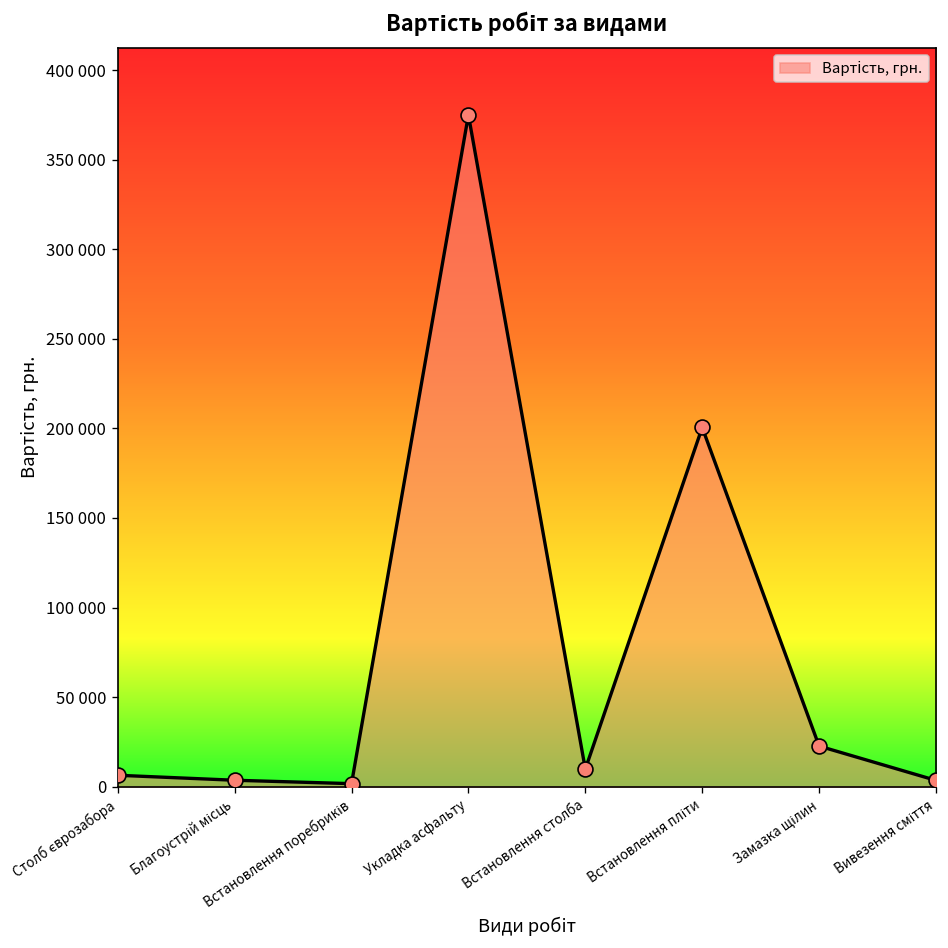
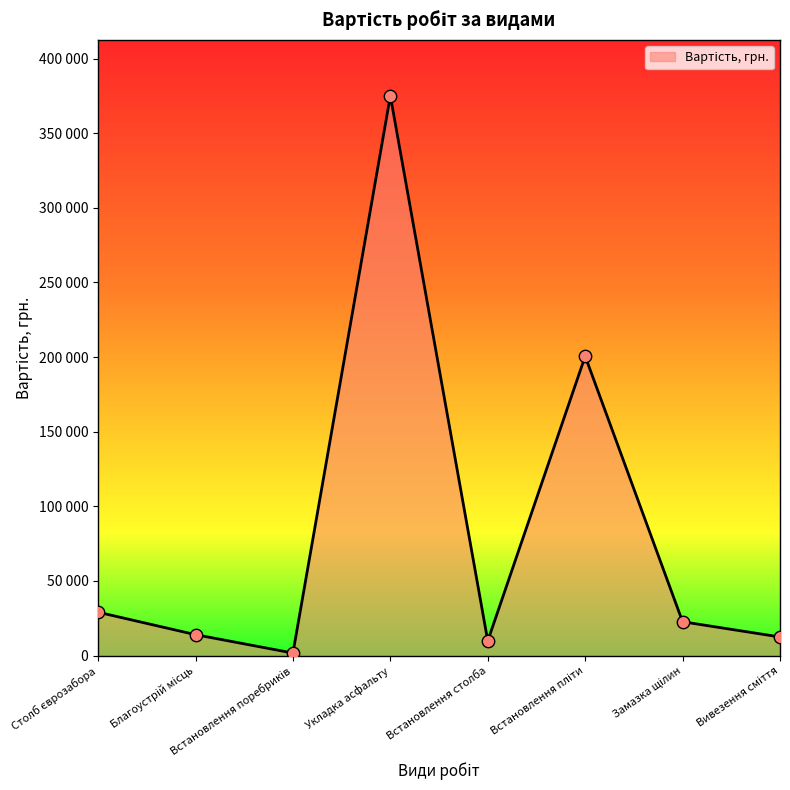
  {
-   "Столб єврозабора": 6000,
-   "Благоустрій місць": 4000,
+   "Столб єврозабора": 29000,
+   "Благоустрій місць": 14000,
    "Встановлення поребриків": 2000,
    "Укладка асфальту": 375000,
    "Встановлення столба": 10000,
    "Встановлення пліти": 201000,
    "Замазка щілин": 23000,
-   "Вивезення сміття": 4000
+   "Вивезення сміття": 12000
  }
